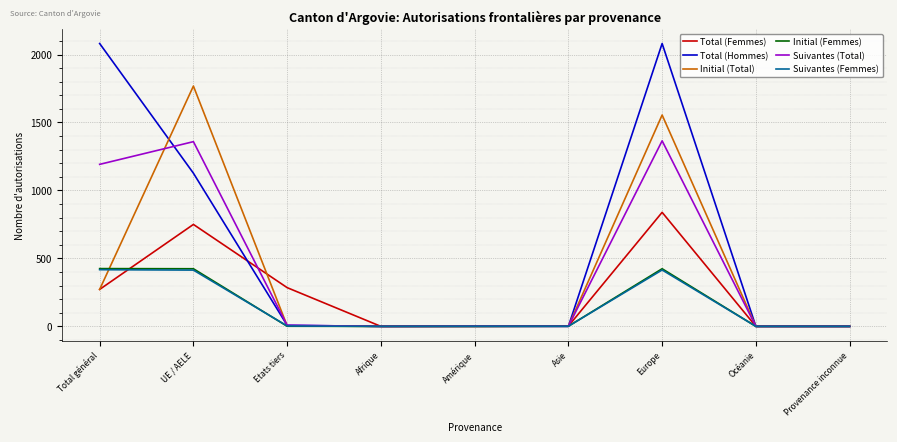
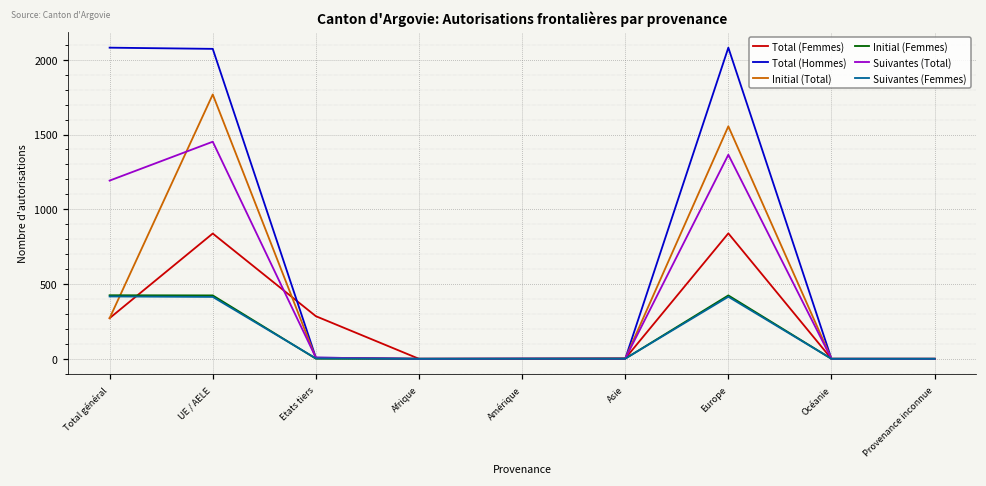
  {
    "Total (Femmes)": {
-     "UE / AELE": 750,
+     "UE / AELE": 840,
      "Etats tiers": 290,
      "Europe": 840
    },
    "Total (Hommes)": {
      "Total général": 2080,
-     "UE / AELE": 1130,
+     "UE / AELE": 2070,
      "Europe": 2080
    },
    "Initial (Total)": {
      "UE / AELE": 1770,
      "Europe": 1560
    },
    "Suivantes (Total)": {
      "Total général": 1190,
-     "UE / AELE": 1360,
+     "UE / AELE": 1450,
      "Europe": 1370
    }
  }
